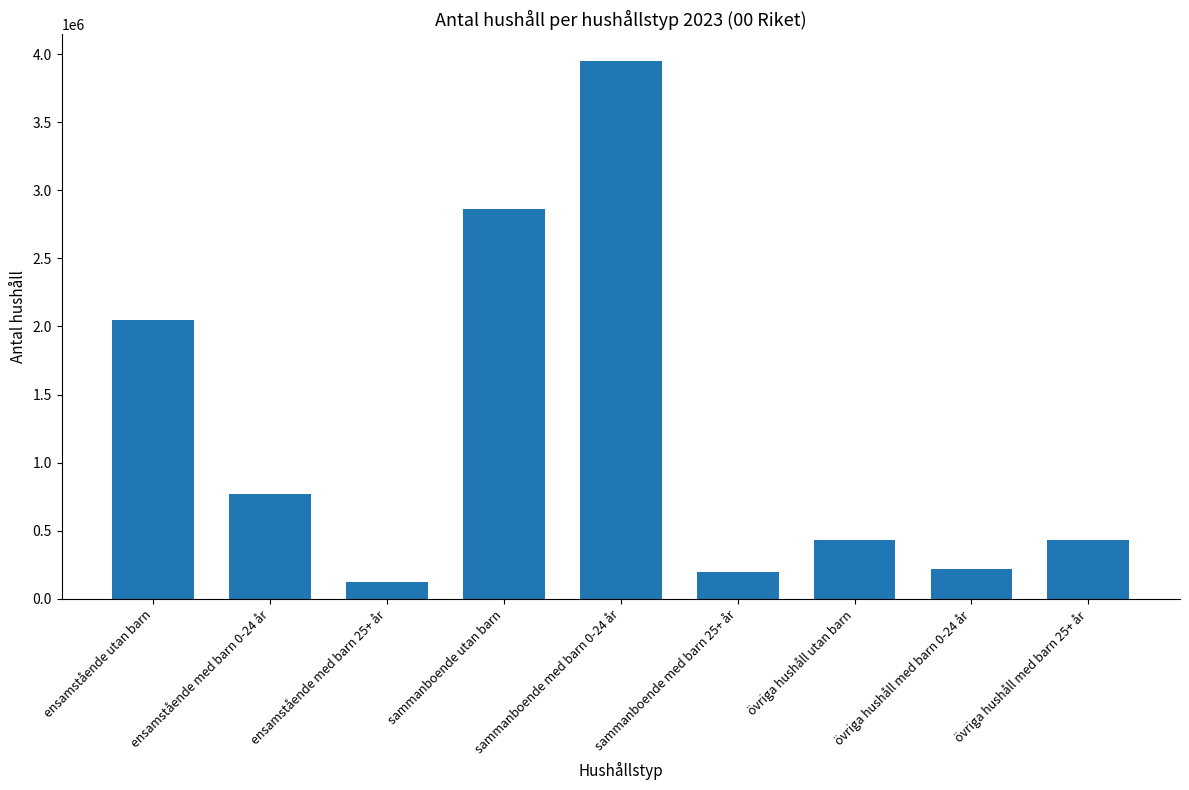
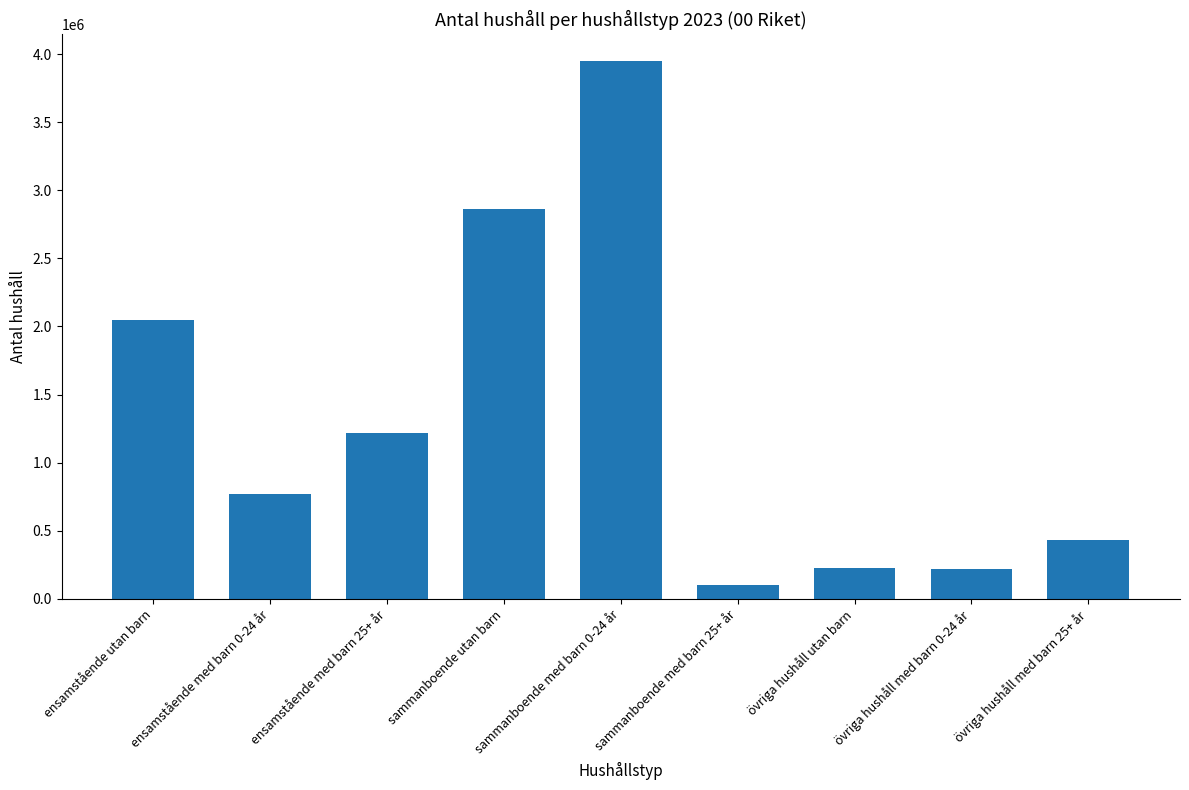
  {
    "ensamstående utan barn": 2050000,
    "ensamstående med barn 0-24 år": 770000,
-   "ensamstående med barn 25+ år": 120000,
+   "ensamstående med barn 25+ år": 1220000,
    "sammanboende utan barn": 2860000,
    "sammanboende med barn 0-24 år": 3950000,
-   "sammanboende med barn 25+ år": 200000,
-   "övriga hushåll utan barn": 430000,
+   "sammanboende med barn 25+ år": 100000,
+   "övriga hushåll utan barn": 220000,
    "övriga hushåll med barn 0-24 år": 220000,
    "övriga hushåll med barn 25+ år": 430000
  }
